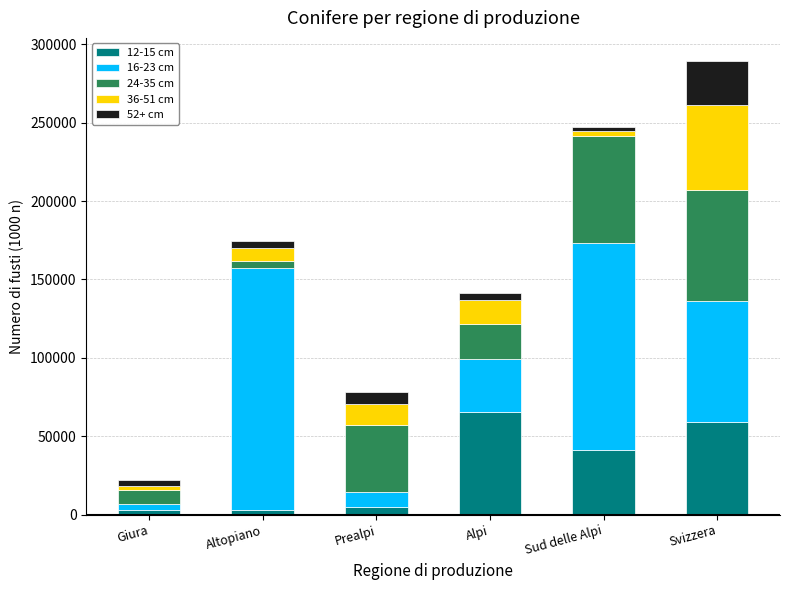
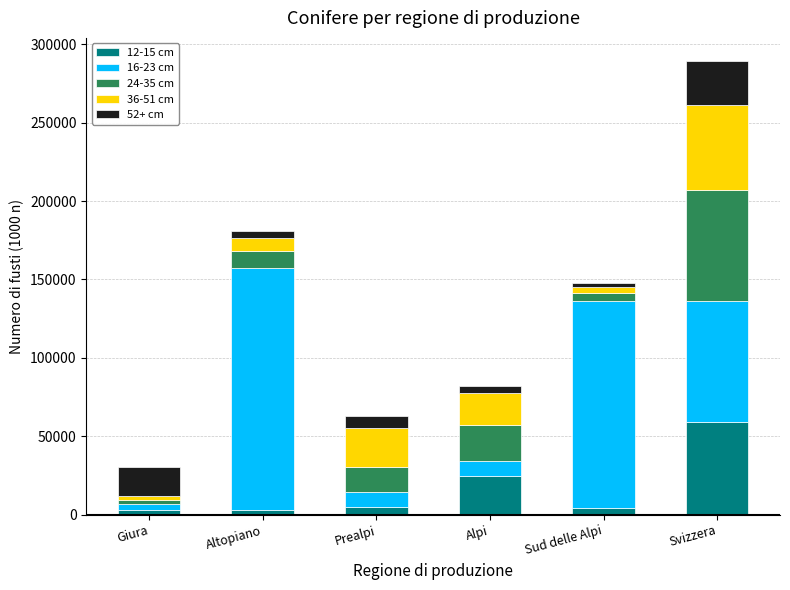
  {
    "12-15 cm": {
      "Giura": 3000,
      "Altopiano": 3000,
      "Prealpi": 5000,
-     "Alpi": 66000,
-     "Sud delle Alpi": 41000,
+     "Alpi": 25000,
+     "Sud delle Alpi": 4000,
      "Svizzera": 59000
    },
    "16-23 cm": {
      "Giura": 4000,
      "Altopiano": 155000,
      "Prealpi": 9000,
-     "Alpi": 33000,
+     "Alpi": 9000,
      "Sud delle Alpi": 132000,
      "Svizzera": 77000
    },
    "24-35 cm": {
-     "Giura": 9000,
-     "Altopiano": 4000,
-     "Prealpi": 43000,
+     "Giura": 3000,
+     "Altopiano": 11000,
+     "Prealpi": 16000,
      "Alpi": 23000,
-     "Sud delle Alpi": 68000,
+     "Sud delle Alpi": 5000,
      "Svizzera": 71000
    },
    "36-51 cm": {
      "Giura": 3000,
      "Altopiano": 8000,
-     "Prealpi": 13000,
-     "Alpi": 15000,
+     "Prealpi": 25000,
+     "Alpi": 21000,
      "Sud delle Alpi": 4000,
      "Svizzera": 54000
    },
    "52+ cm": {
-     "Giura": 4000,
+     "Giura": 18000,
      "Altopiano": 5000,
      "Prealpi": 7000,
      "Alpi": 4000,
      "Sud delle Alpi": 2000,
      "Svizzera": 28000
    }
  }
